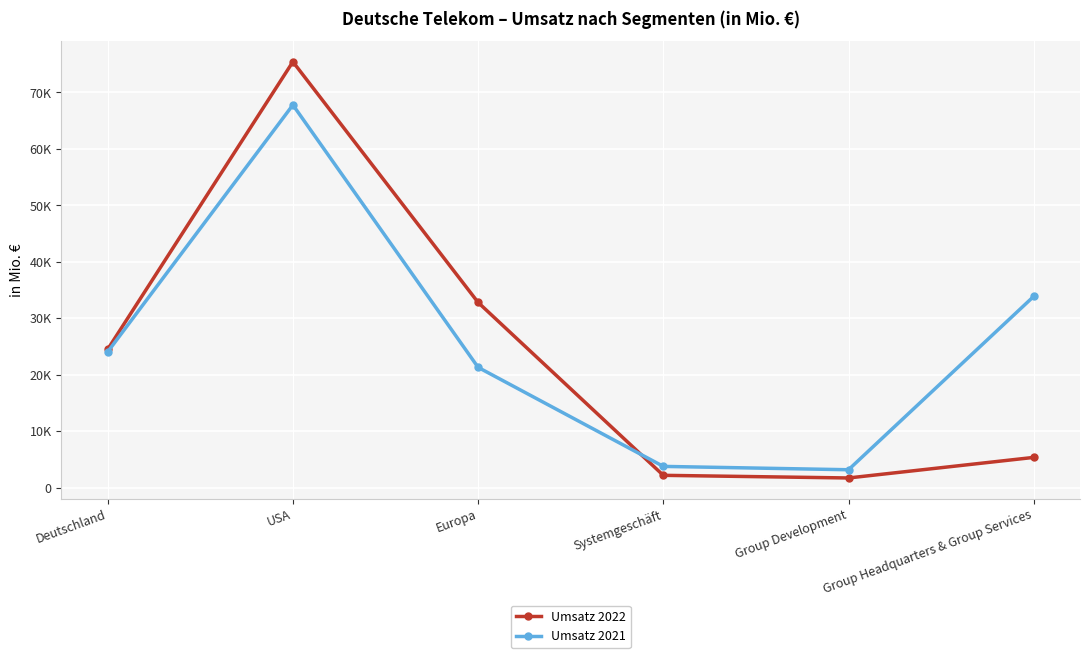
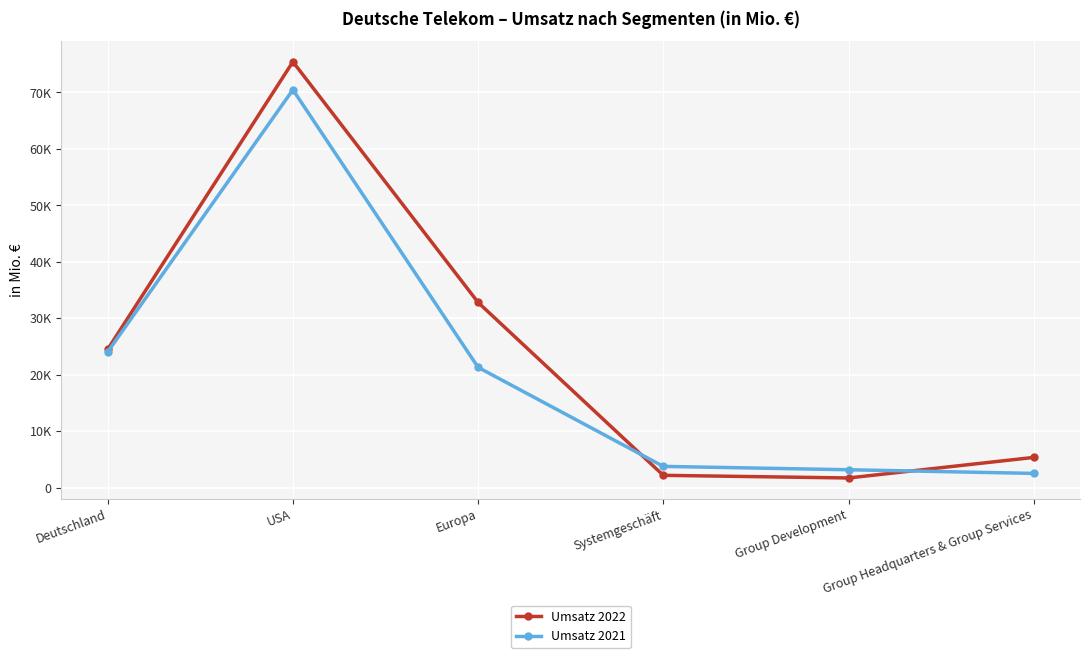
  {
    "Umsatz 2022": {
      "Deutschland": 25000,
      "USA": 75000,
      "Europa": 33000,
      "Systemgeschäft": 2000,
      "Group Development": 2000,
      "Group Headquarters & Group Services": 5000
    },
    "Umsatz 2021": {
      "Deutschland": 24000,
-     "USA": 68000,
+     "USA": 70000,
      "Europa": 21000,
      "Systemgeschäft": 4000,
      "Group Development": 3000,
-     "Group Headquarters & Group Services": 34000
+     "Group Headquarters & Group Services": 3000
    }
  }
